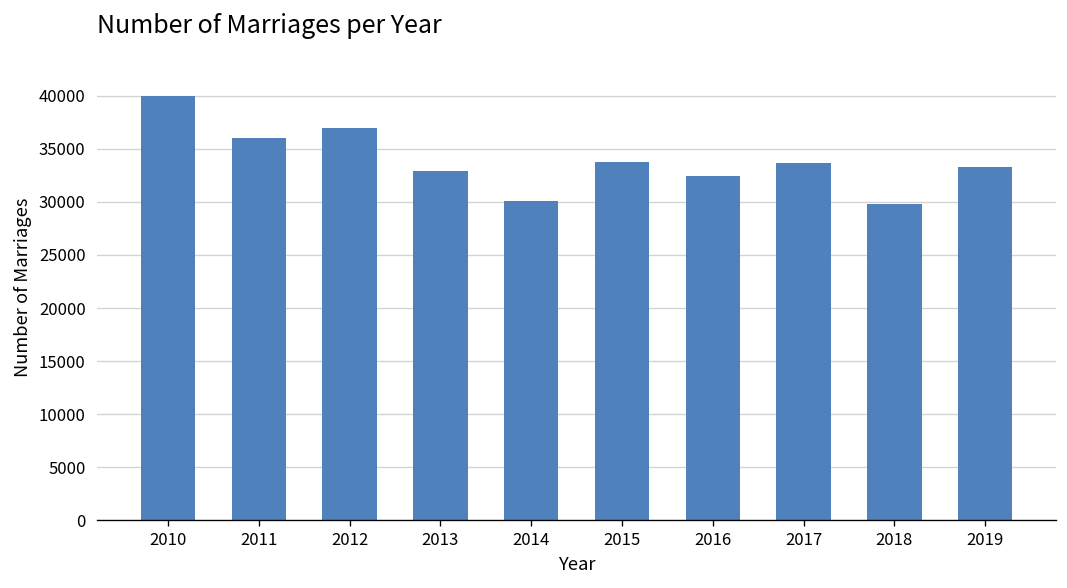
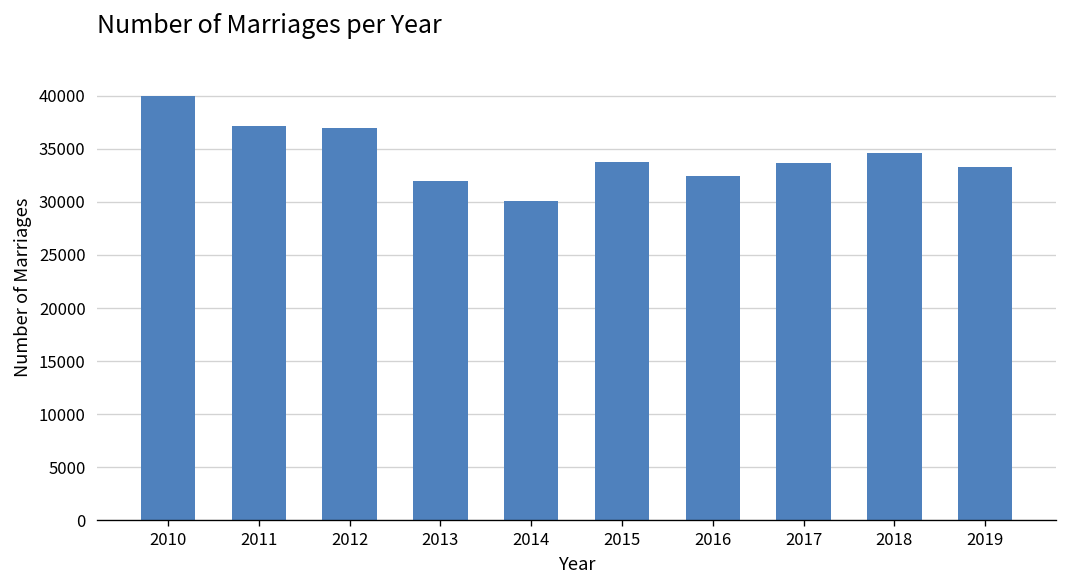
  {
    "2010": 40000,
-   "2011": 36000,
+   "2011": 37000,
    "2012": 37000,
-   "2013": 33000,
+   "2013": 32000,
    "2014": 30000,
    "2015": 34000,
    "2016": 32000,
    "2017": 34000,
-   "2018": 30000,
+   "2018": 35000,
    "2019": 33000
  }
